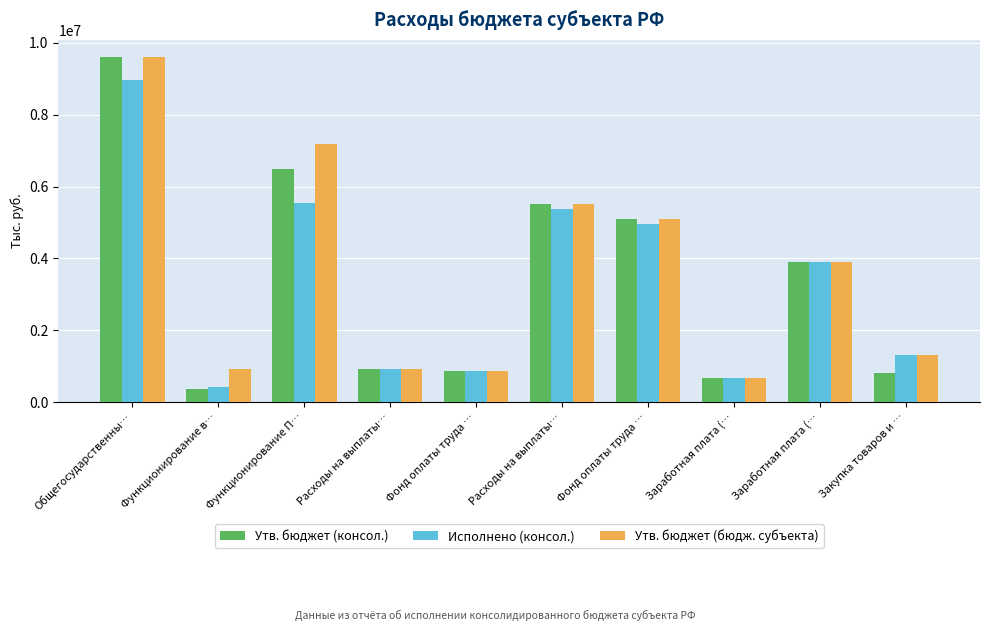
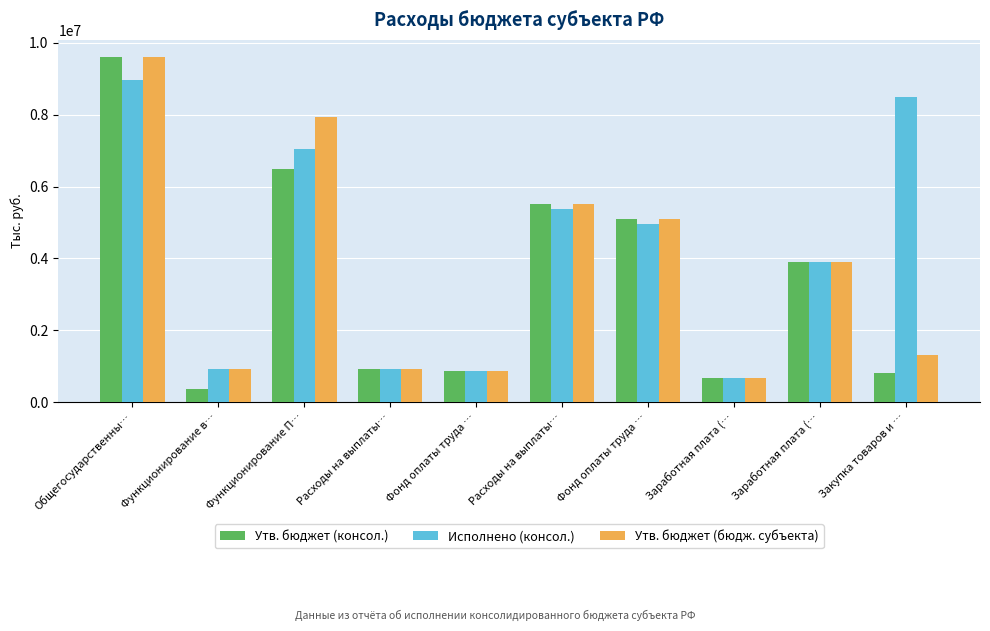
  {
    "Утв. бюджет (консол.)": {
      "Общегосударственны…": 9600000,
      "Функционирование в…": 400000,
      "Функционирование П…": 6500000,
      "Закупка товаров и …": 800000
    },
    "Исполнено (консол.)": {
      "Общегосударственны…": 9000000,
-     "Функционирование в…": 400000,
-     "Функционирование П…": 5500000,
-     "Закупка товаров и …": 1300000
+     "Функционирование в…": 900000,
+     "Функционирование П…": 7100000,
+     "Закупка товаров и …": 8500000
    },
    "Утв. бюджет (бюдж. субъекта)": {
      "Общегосударственны…": 9600000,
      "Функционирование в…": 900000,
-     "Функционирование П…": 7200000,
+     "Функционирование П…": 7900000,
      "Закупка товаров и …": 1300000
    }
  }
